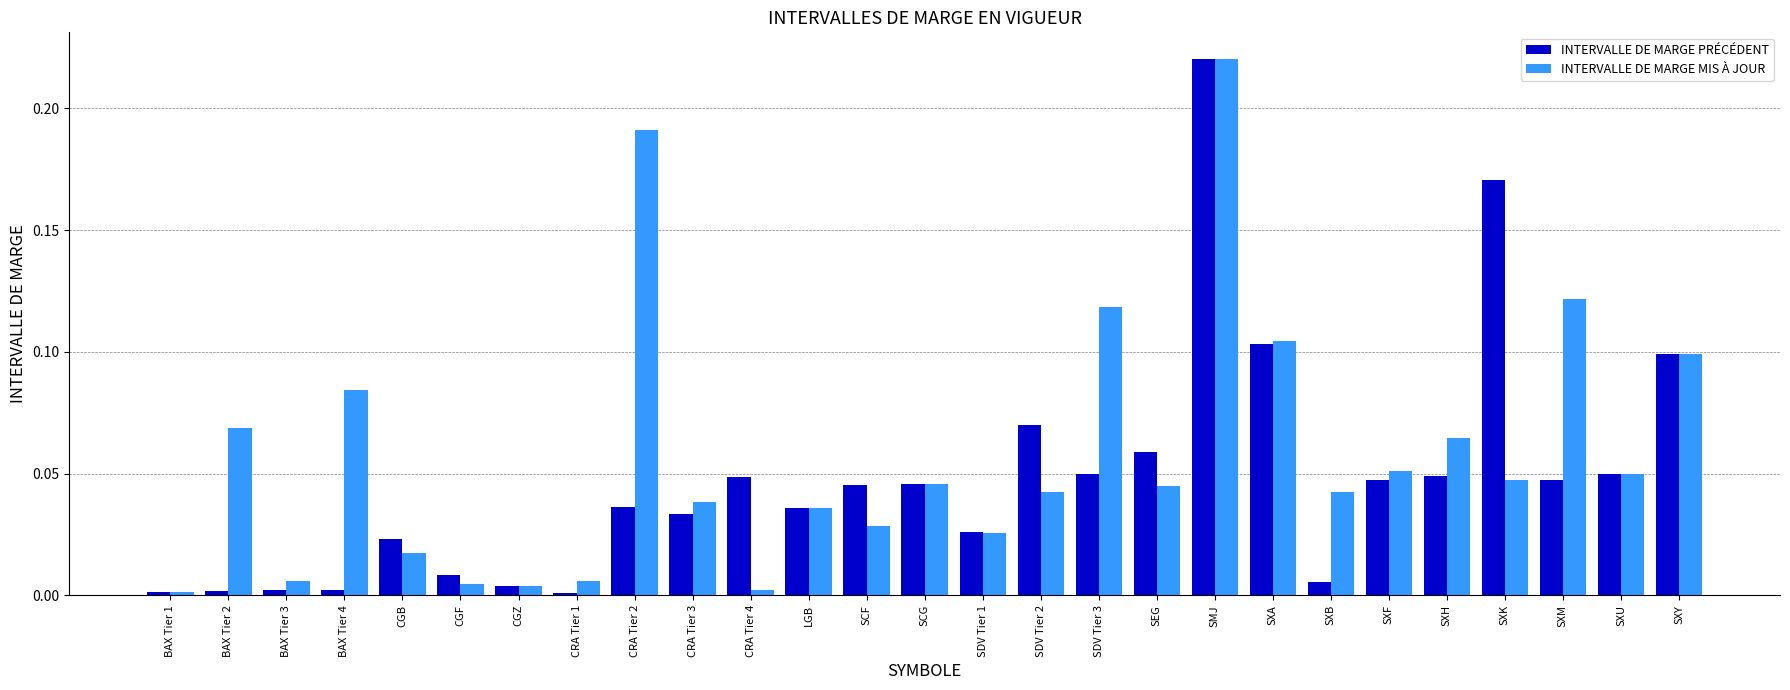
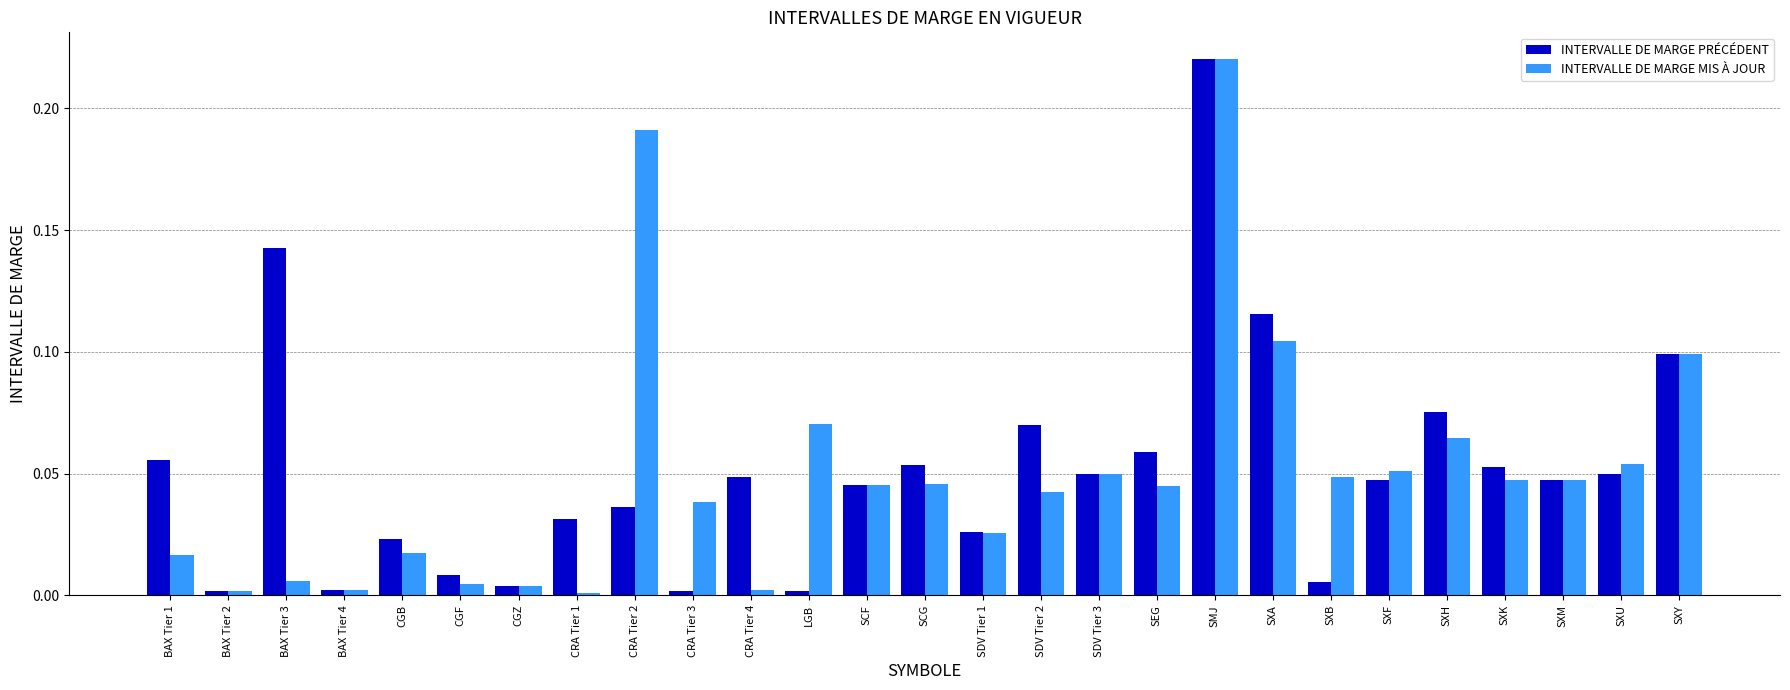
  {
    "INTERVALLE DE MARGE PRÉCÉDENT": {
-     "BAX Tier 1": 0.001,
+     "BAX Tier 1": 0.056,
      "BAX Tier 2": 0.002,
-     "BAX Tier 3": 0.002,
+     "BAX Tier 3": 0.143,
      "BAX Tier 4": 0.002,
      "CGB": 0.023,
      "CGF": 0.008,
      "CGZ": 0.004,
-     "CRA Tier 1": 0.001,
+     "CRA Tier 1": 0.031,
      "CRA Tier 2": 0.036,
-     "CRA Tier 3": 0.033,
+     "CRA Tier 3": 0.002,
      "CRA Tier 4": 0.049,
-     "LGB": 0.036,
+     "LGB": 0.002,
      "SCF": 0.045,
-     "SCG": 0.046,
+     "SCG": 0.053,
      "SDV Tier 1": 0.026,
      "SDV Tier 2": 0.070,
      "SDV Tier 3": 0.050,
      "SEG": 0.059,
      "SMJ": 0.220,
-     "SXA": 0.103,
+     "SXA": 0.116,
      "SXB": 0.005,
      "SXF": 0.047,
-     "SXH": 0.049,
-     "SXK": 0.171,
+     "SXH": 0.075,
+     "SXK": 0.053,
      "SXM": 0.047,
      "SXU": 0.050,
      "SXY": 0.099
    },
    "INTERVALLE DE MARGE MIS À JOUR": {
-     "BAX Tier 1": 0.001,
-     "BAX Tier 2": 0.069,
+     "BAX Tier 1": 0.016,
+     "BAX Tier 2": 0.002,
      "BAX Tier 3": 0.006,
-     "BAX Tier 4": 0.084,
+     "BAX Tier 4": 0.002,
      "CGB": 0.017,
      "CGF": 0.005,
      "CGZ": 0.004,
-     "CRA Tier 1": 0.006,
+     "CRA Tier 1": 0.001,
      "CRA Tier 2": 0.191,
      "CRA Tier 3": 0.038,
      "CRA Tier 4": 0.002,
-     "LGB": 0.036,
-     "SCF": 0.029,
+     "LGB": 0.070,
+     "SCF": 0.045,
      "SCG": 0.046,
      "SDV Tier 1": 0.026,
      "SDV Tier 2": 0.043,
-     "SDV Tier 3": 0.118,
+     "SDV Tier 3": 0.050,
      "SEG": 0.045,
      "SMJ": 0.220,
      "SXA": 0.104,
-     "SXB": 0.042,
+     "SXB": 0.048,
      "SXF": 0.051,
      "SXH": 0.064,
      "SXK": 0.047,
-     "SXM": 0.122,
-     "SXU": 0.050,
+     "SXM": 0.047,
+     "SXU": 0.054,
      "SXY": 0.099
    }
  }
